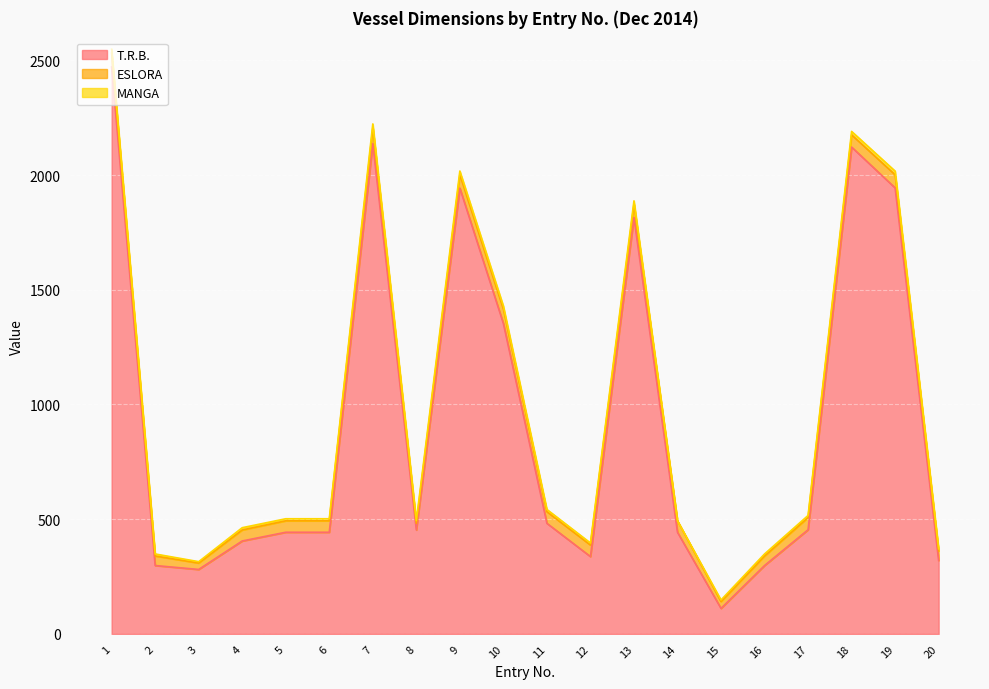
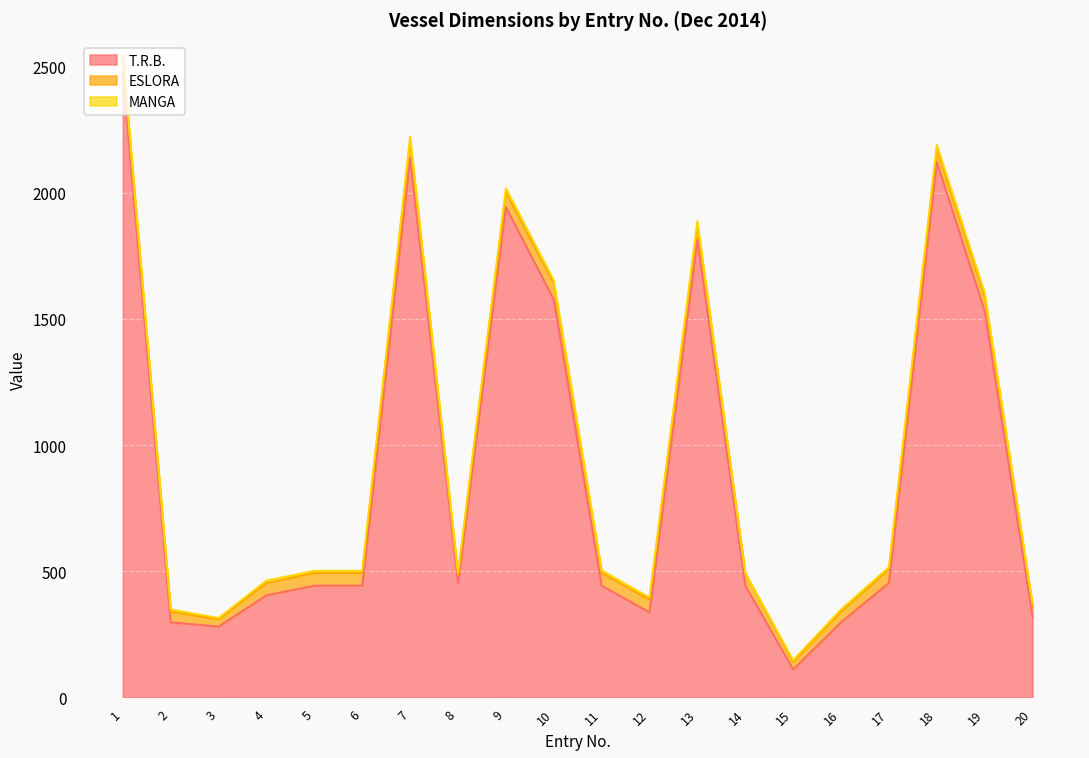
  {
    "T.R.B.": {
      "2": 300,
      "3": 280,
      "4": 410,
      "5": 440,
      "6": 440,
      "7": 2140,
      "8": 450,
      "9": 1940,
-     "10": 1350,
-     "11": 480,
+     "10": 1580,
+     "11": 440,
      "12": 340,
      "13": 1820,
      "14": 440,
      "15": 110,
      "16": 300,
      "17": 450,
      "18": 2120,
-     "19": 1940,
+     "19": 1530,
      "20": 320
    }
  }
